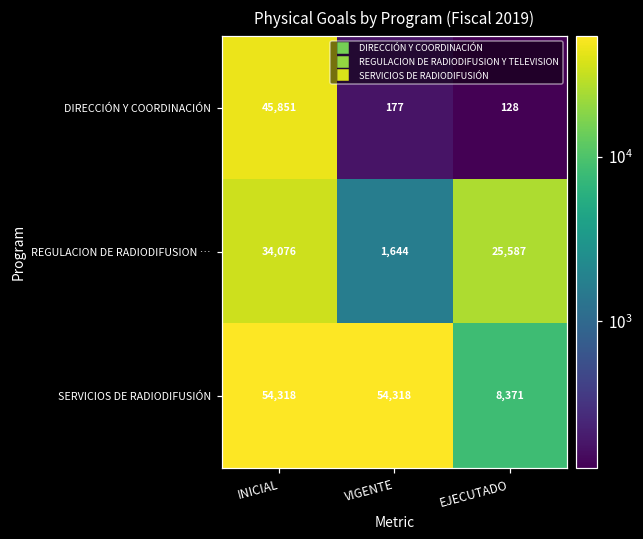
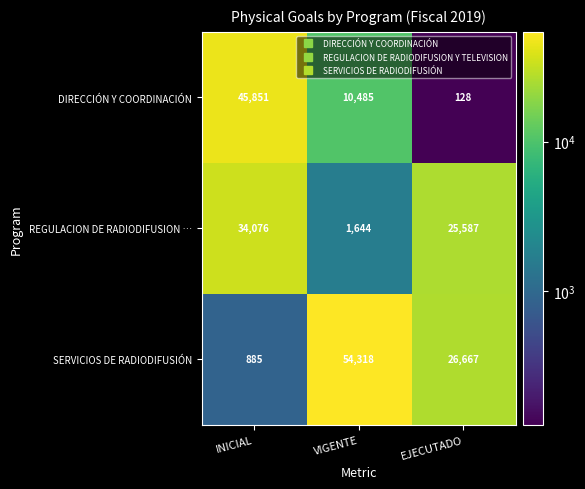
  {
    "DIRECCIÓN Y COORDINACIÓN": {
      "INICIAL": "45,851",
-     "VIGENTE": "177",
+     "VIGENTE": "10,485",
      "EJECUTADO": "128"
    },
    "REGULACION DE RADIODIFUSION …": {
      "INICIAL": "34,076",
      "VIGENTE": "1,644",
      "EJECUTADO": "25,587"
    },
    "SERVICIOS DE RADIODIFUSIÓN": {
-     "INICIAL": "54,318",
+     "INICIAL": "885",
      "VIGENTE": "54,318",
-     "EJECUTADO": "8,371"
+     "EJECUTADO": "26,667"
    }
  }
